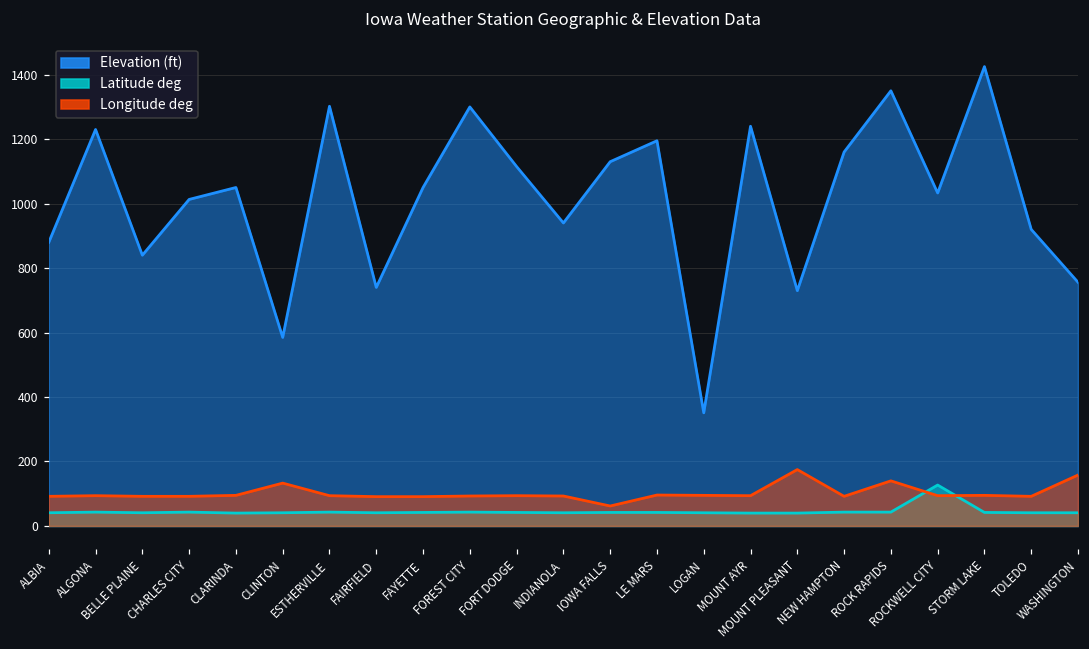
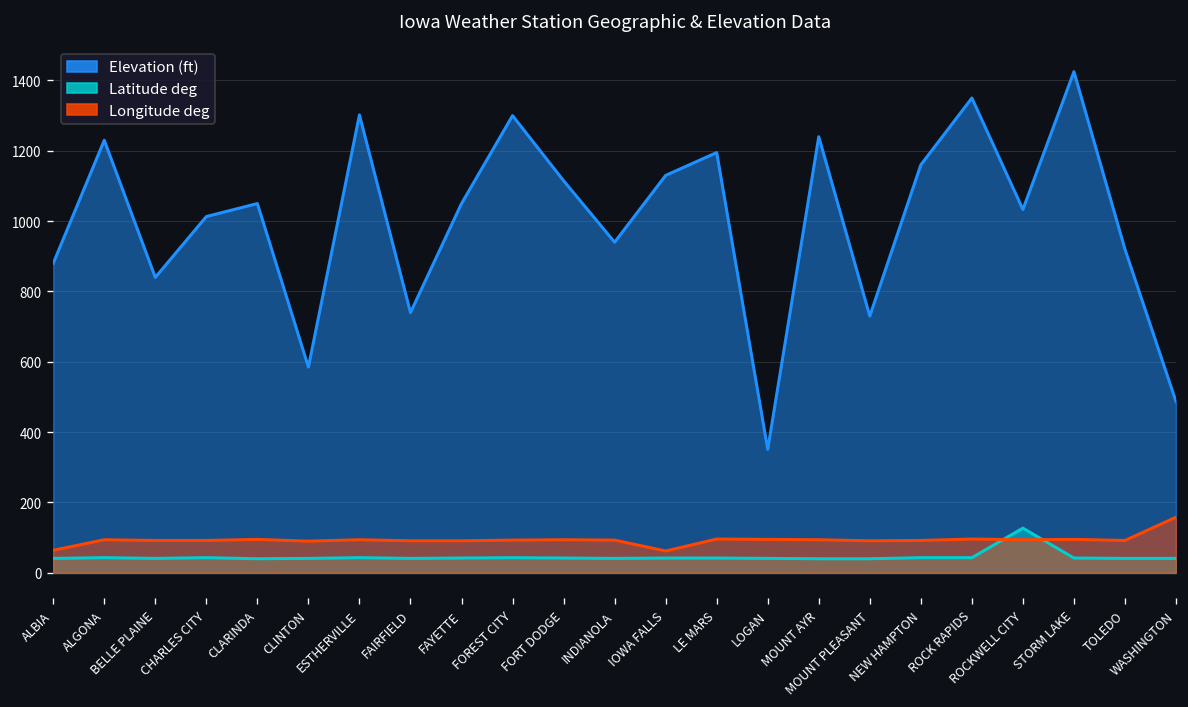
  {
    "Elevation (ft)": {
      "ALBIA": 880,
      "ALGONA": 1230,
      "BELLE PLAINE": 840,
      "CHARLES CITY": 1010,
      "CLARINDA": 1050,
      "CLINTON": 590,
      "ESTHERVILLE": 1300,
      "FAIRFIELD": 740,
      "FAYETTE": 1050,
      "FOREST CITY": 1300,
      "FORT DODGE": 1120,
      "INDIANOLA": 940,
      "IOWA FALLS": 1130,
      "LE MARS": 1200,
      "LOGAN": 350,
      "MOUNT AYR": 1240,
      "MOUNT PLEASANT": 730,
      "NEW HAMPTON": 1160,
      "ROCK RAPIDS": 1350,
      "ROCKWELL CITY": 1030,
      "STORM LAKE": 1430,
      "TOLEDO": 920,
-     "WASHINGTON": 760
+     "WASHINGTON": 490
    },
    "Latitude deg": {
      "ALBIA": 40,
      "ALGONA": 40,
      "BELLE PLAINE": 40,
      "CHARLES CITY": 40,
      "CLARINDA": 40,
      "CLINTON": 40,
      "ESTHERVILLE": 40,
      "FAIRFIELD": 40,
      "FAYETTE": 40,
      "FOREST CITY": 40,
      "FORT DODGE": 40,
      "INDIANOLA": 40,
      "IOWA FALLS": 40,
      "LE MARS": 40,
      "LOGAN": 40,
      "MOUNT AYR": 40,
      "MOUNT PLEASANT": 40,
      "NEW HAMPTON": 40,
      "ROCK RAPIDS": 40,
      "ROCKWELL CITY": 130,
      "STORM LAKE": 40,
      "TOLEDO": 40,
      "WASHINGTON": 40
    },
    "Longitude deg": {
-     "ALBIA": 90,
+     "ALBIA": 60,
      "ALGONA": 90,
      "BELLE PLAINE": 90,
      "CHARLES CITY": 90,
      "CLARINDA": 100,
-     "CLINTON": 130,
+     "CLINTON": 90,
      "ESTHERVILLE": 90,
      "FAIRFIELD": 90,
      "FAYETTE": 90,
      "FOREST CITY": 90,
      "FORT DODGE": 90,
      "INDIANOLA": 90,
      "IOWA FALLS": 60,
      "LE MARS": 100,
      "LOGAN": 100,
      "MOUNT AYR": 90,
-     "MOUNT PLEASANT": 180,
+     "MOUNT PLEASANT": 90,
      "NEW HAMPTON": 90,
-     "ROCK RAPIDS": 140,
+     "ROCK RAPIDS": 100,
      "ROCKWELL CITY": 90,
      "STORM LAKE": 100,
      "TOLEDO": 90,
      "WASHINGTON": 160
    }
  }
